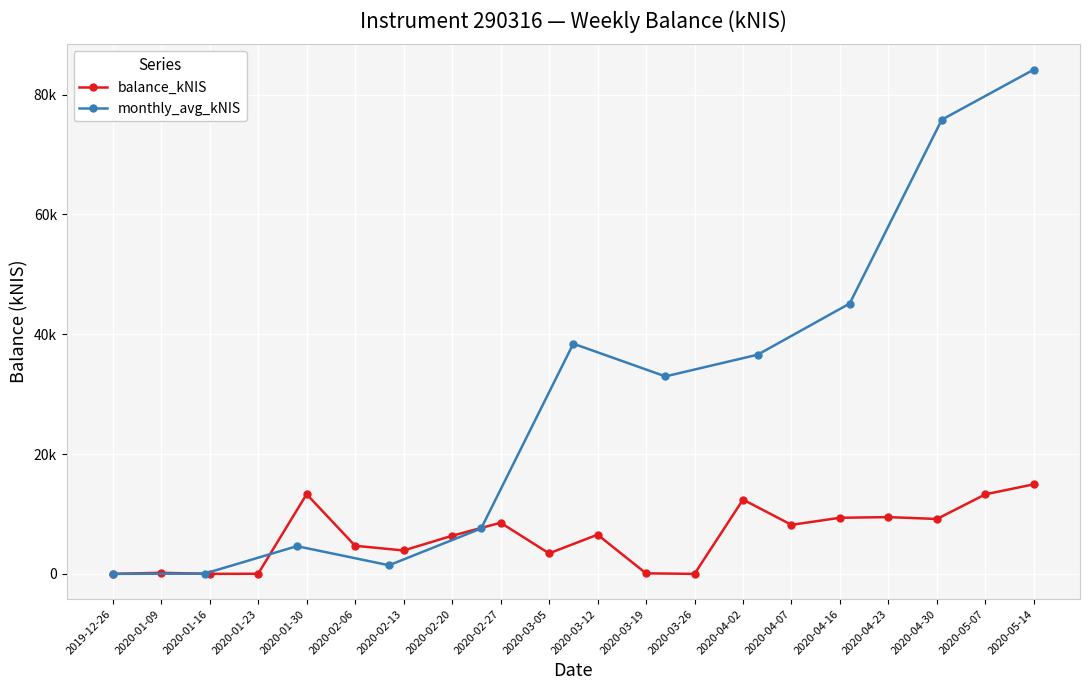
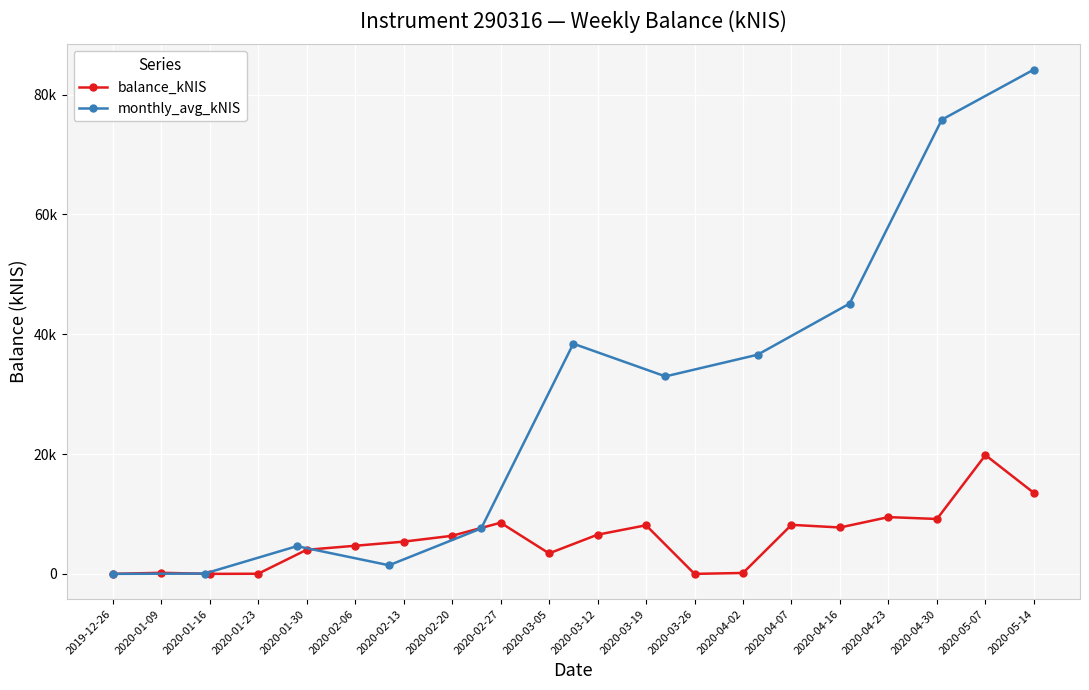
  {
    "balance_kNIS": {
      "2020-01-09": 0,
      "2020-01-16": 0,
      "2020-01-23": 0,
-     "2020-01-30": 13000,
+     "2020-01-30": 4000,
      "2020-02-06": 5000,
-     "2020-02-13": 4000,
+     "2020-02-13": 5000,
      "2020-02-20": 6000,
      "2020-02-27": 9000,
      "2020-03-05": 3000,
      "2020-03-12": 7000,
-     "2020-03-19": 0,
+     "2020-03-19": 8000,
      "2020-03-26": 0,
-     "2020-04-02": 12000,
+     "2020-04-02": 0,
      "2020-04-07": 8000,
-     "2020-04-16": 9000,
+     "2020-04-16": 8000,
      "2020-04-23": 9000,
      "2020-04-30": 9000,
-     "2020-05-07": 13000,
-     "2020-05-14": 15000
+     "2020-05-07": 20000,
+     "2020-05-14": 14000
    },
    "monthly_avg_kNIS": {
      "2020-05-14": 84000
    }
  }
